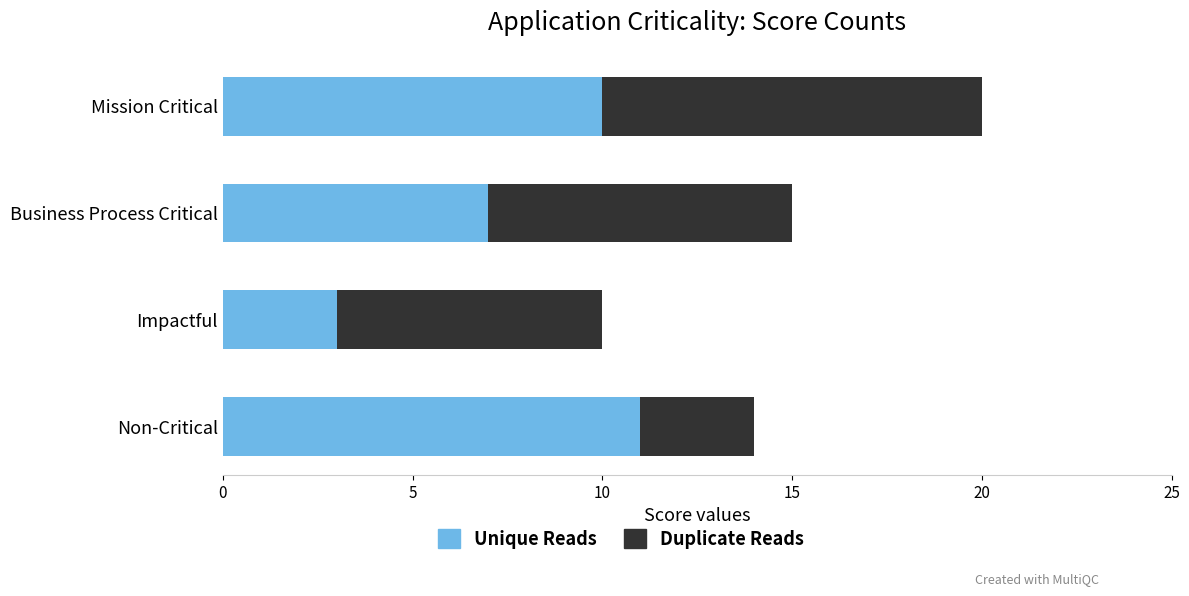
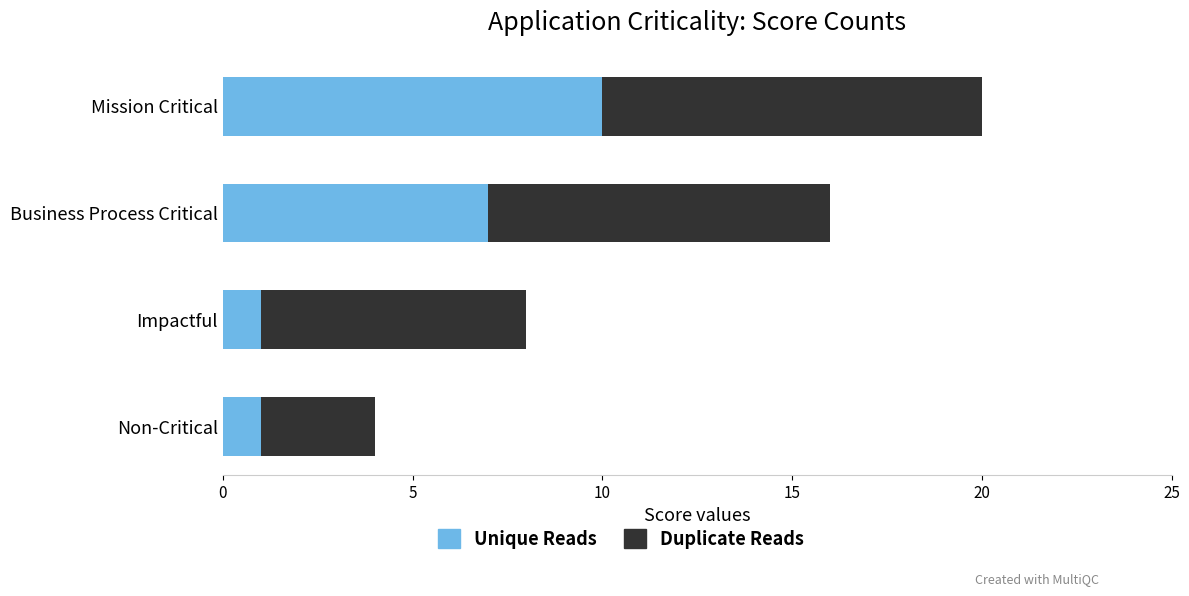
  {
    "Unique Reads": {
      "Mission Critical": 10,
      "Business Process Critical": 7,
-     "Impactful": 3,
-     "Non-Critical": 11
+     "Impactful": 1,
+     "Non-Critical": 1
    },
    "Duplicate Reads": {
      "Mission Critical": 10,
-     "Business Process Critical": 8,
+     "Business Process Critical": 9,
      "Impactful": 7,
      "Non-Critical": 3
    }
  }
